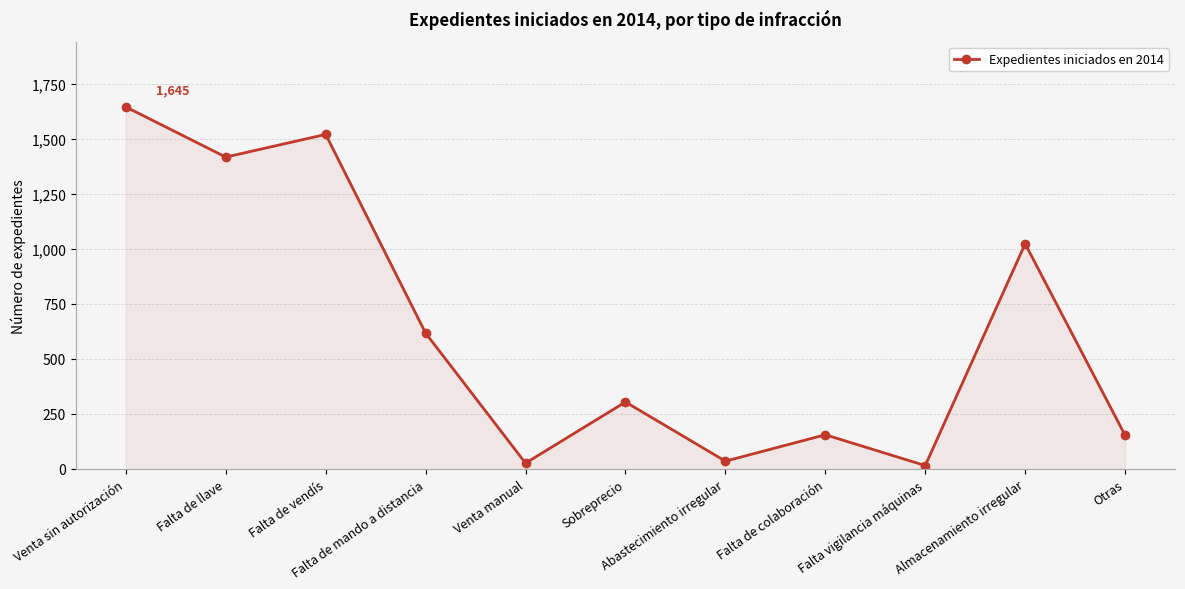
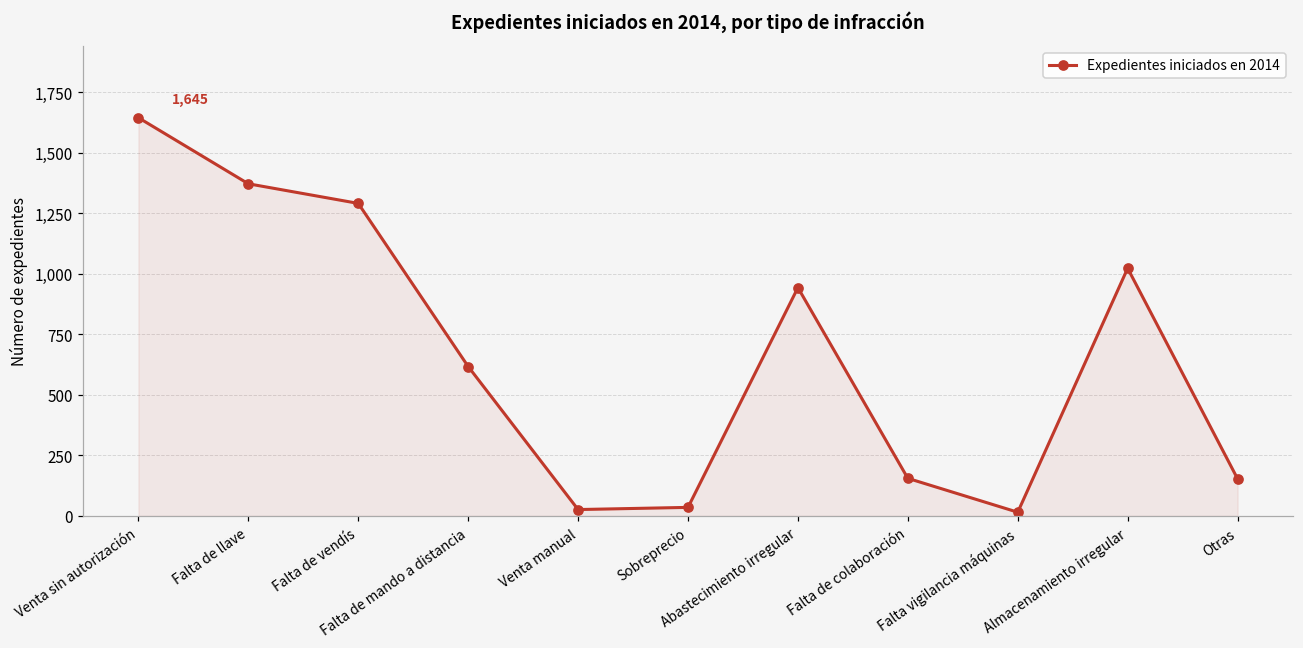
  {
    "Venta sin autorización": "1,650",
-   "Falta de llave": "1,420",
-   "Falta de vendís": "1,520",
+   "Falta de llave": "1,370",
+   "Falta de vendís": "1,290",
    "Falta de mando a distancia": "620",
    "Venta manual": "30",
-   "Sobreprecio": "300",
-   "Abastecimiento irregular": "40",
+   "Sobreprecio": "40",
+   "Abastecimiento irregular": "940",
    "Falta de colaboración": "160",
    "Falta vigilancia máquinas": "20",
    "Almacenamiento irregular": "1,020",
    "Otras": "150"
  }
